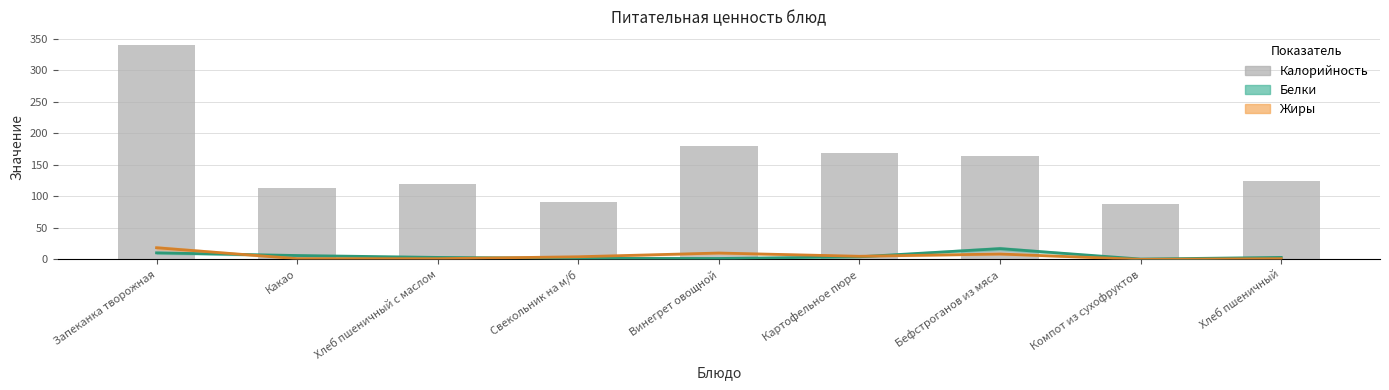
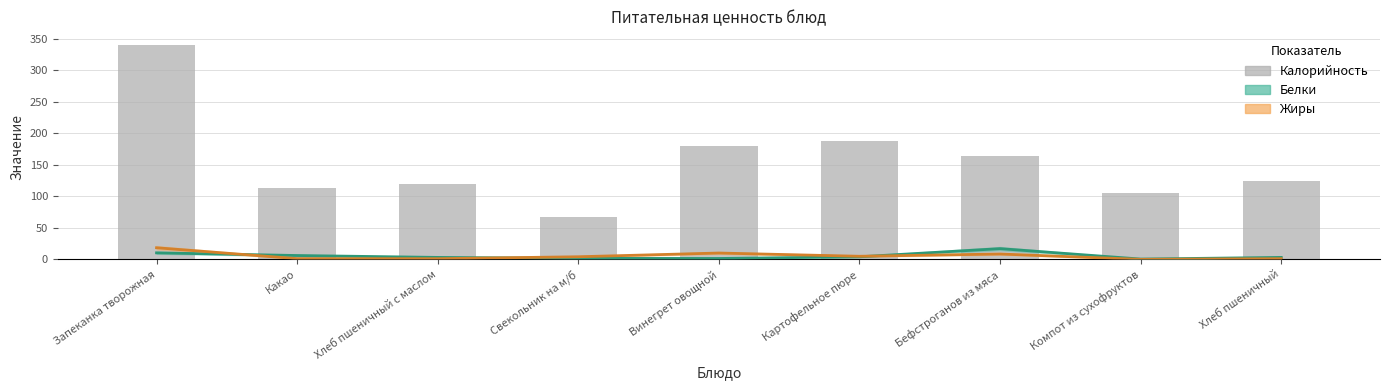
  {
    "Калорийность": {
      "Запеканка творожная": 340,
      "Какао": 110,
      "Хлеб пшеничный с маслом": 120,
-     "Свекольник на м/б": 90,
+     "Свекольник на м/б": 70,
      "Винегрет овощной": 180,
-     "Картофельное пюре": 170,
+     "Картофельное пюре": 190,
      "Бефстроганов из мяса": 160,
-     "Компот из сухофруктов": 90,
+     "Компот из сухофруктов": 100,
      "Хлеб пшеничный": 120
    }
  }
